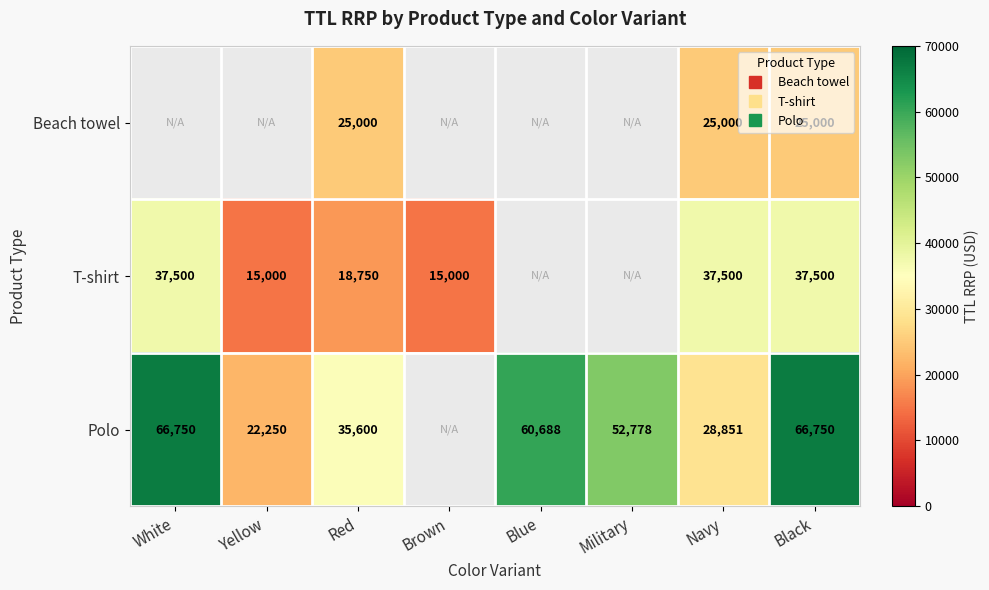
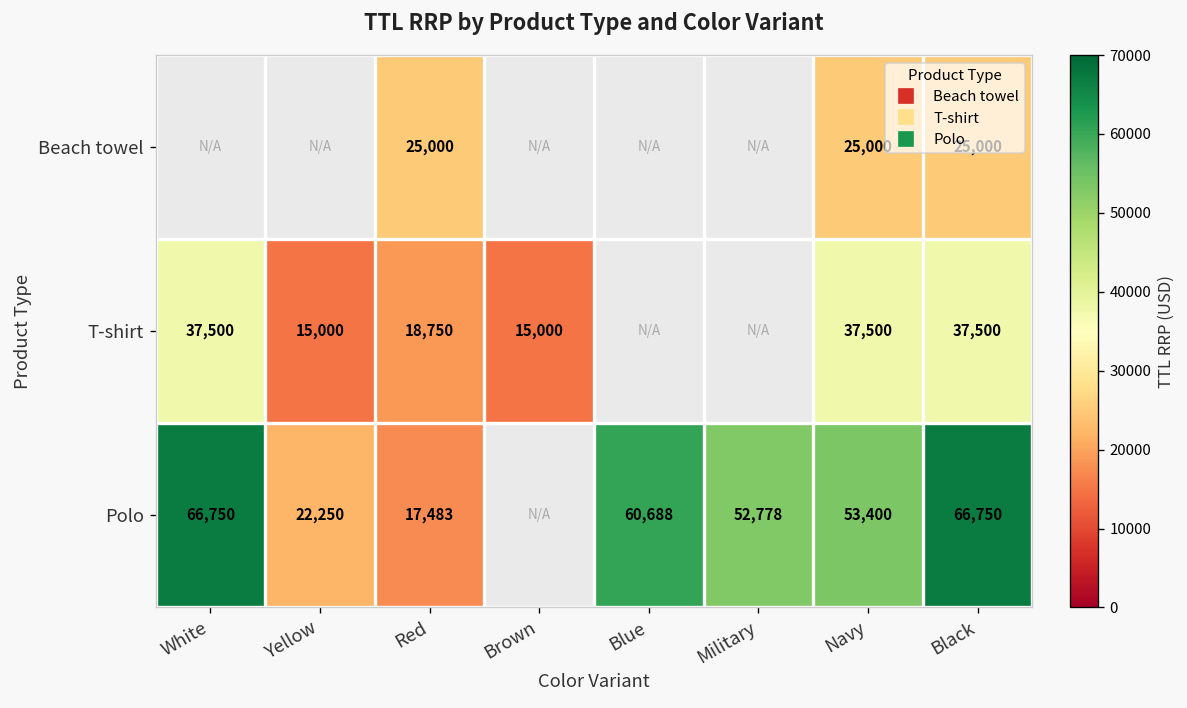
  {
    "Beach towel": {
      "Red": "25,000"
    },
    "T-shirt": {
      "White": "37,500",
      "Yellow": "15,000",
      "Red": "18,750",
      "Brown": "15,000",
      "Navy": "37,500",
      "Black": "37,500"
    },
    "Polo": {
      "White": "66,750",
      "Yellow": "22,250",
-     "Red": "35,600",
+     "Red": "17,483",
      "Blue": "60,688",
      "Military": "52,778",
-     "Navy": "28,851",
+     "Navy": "53,400",
      "Black": "66,750"
    }
  }
